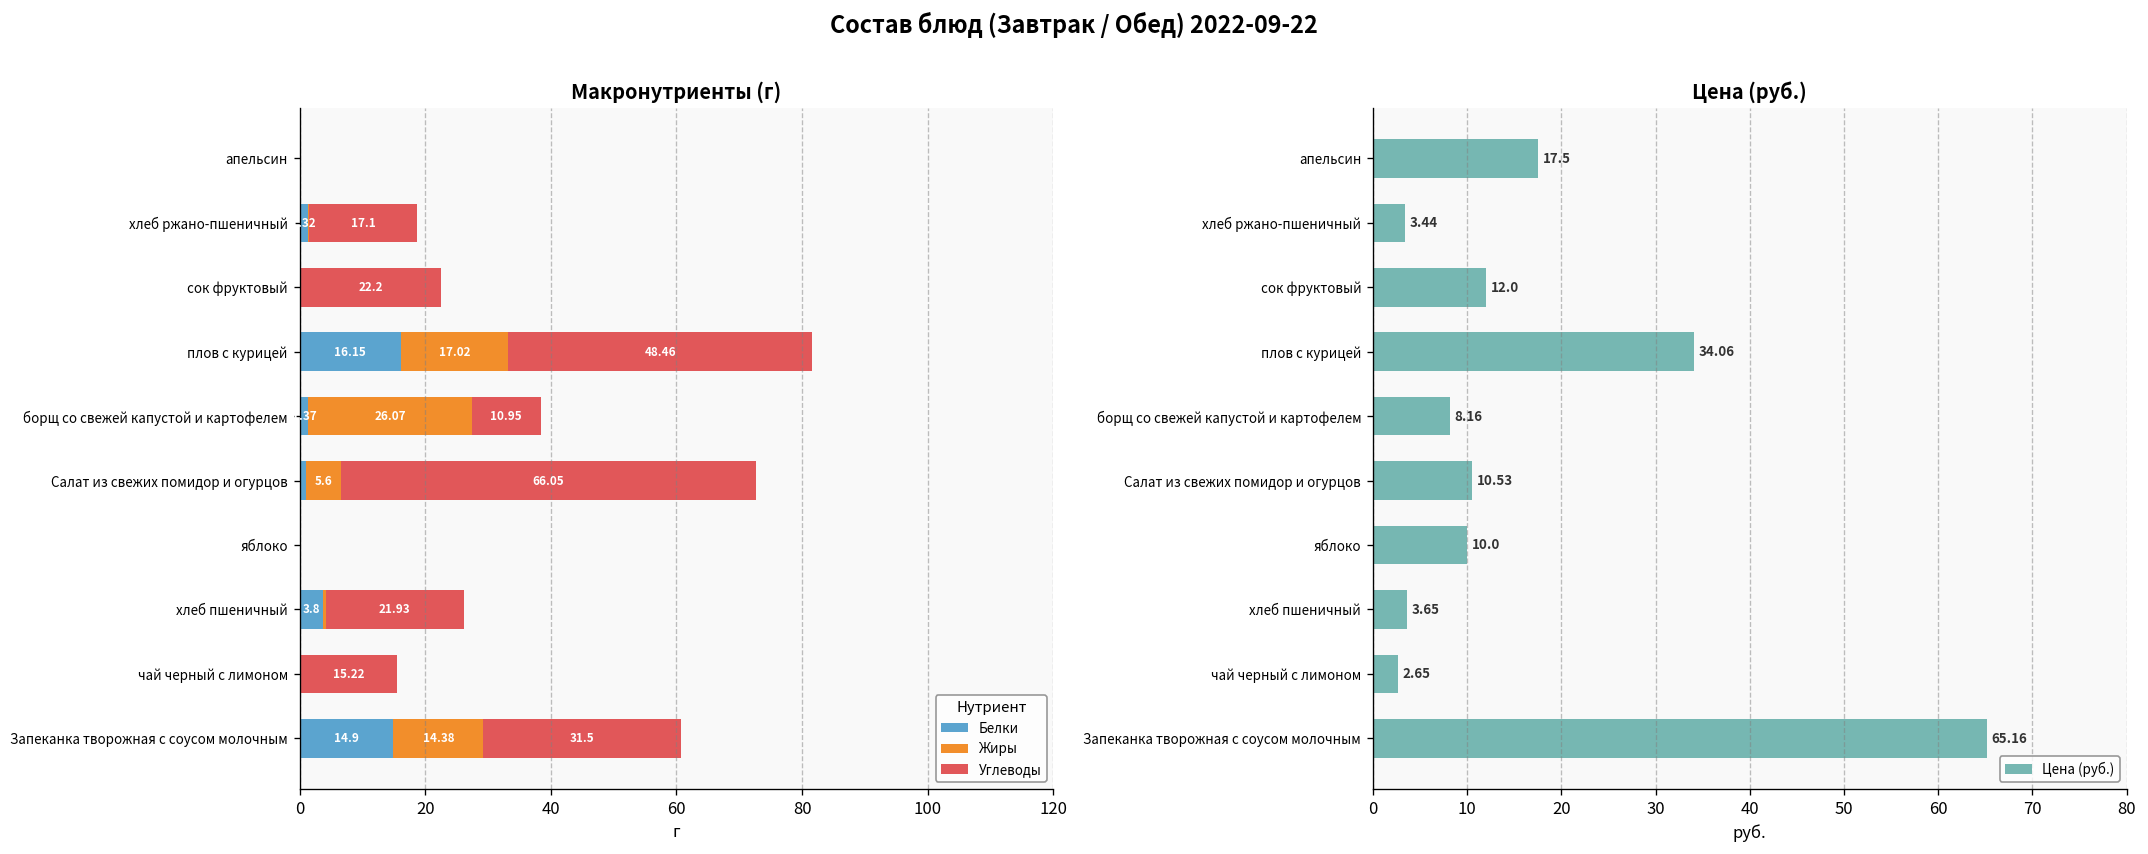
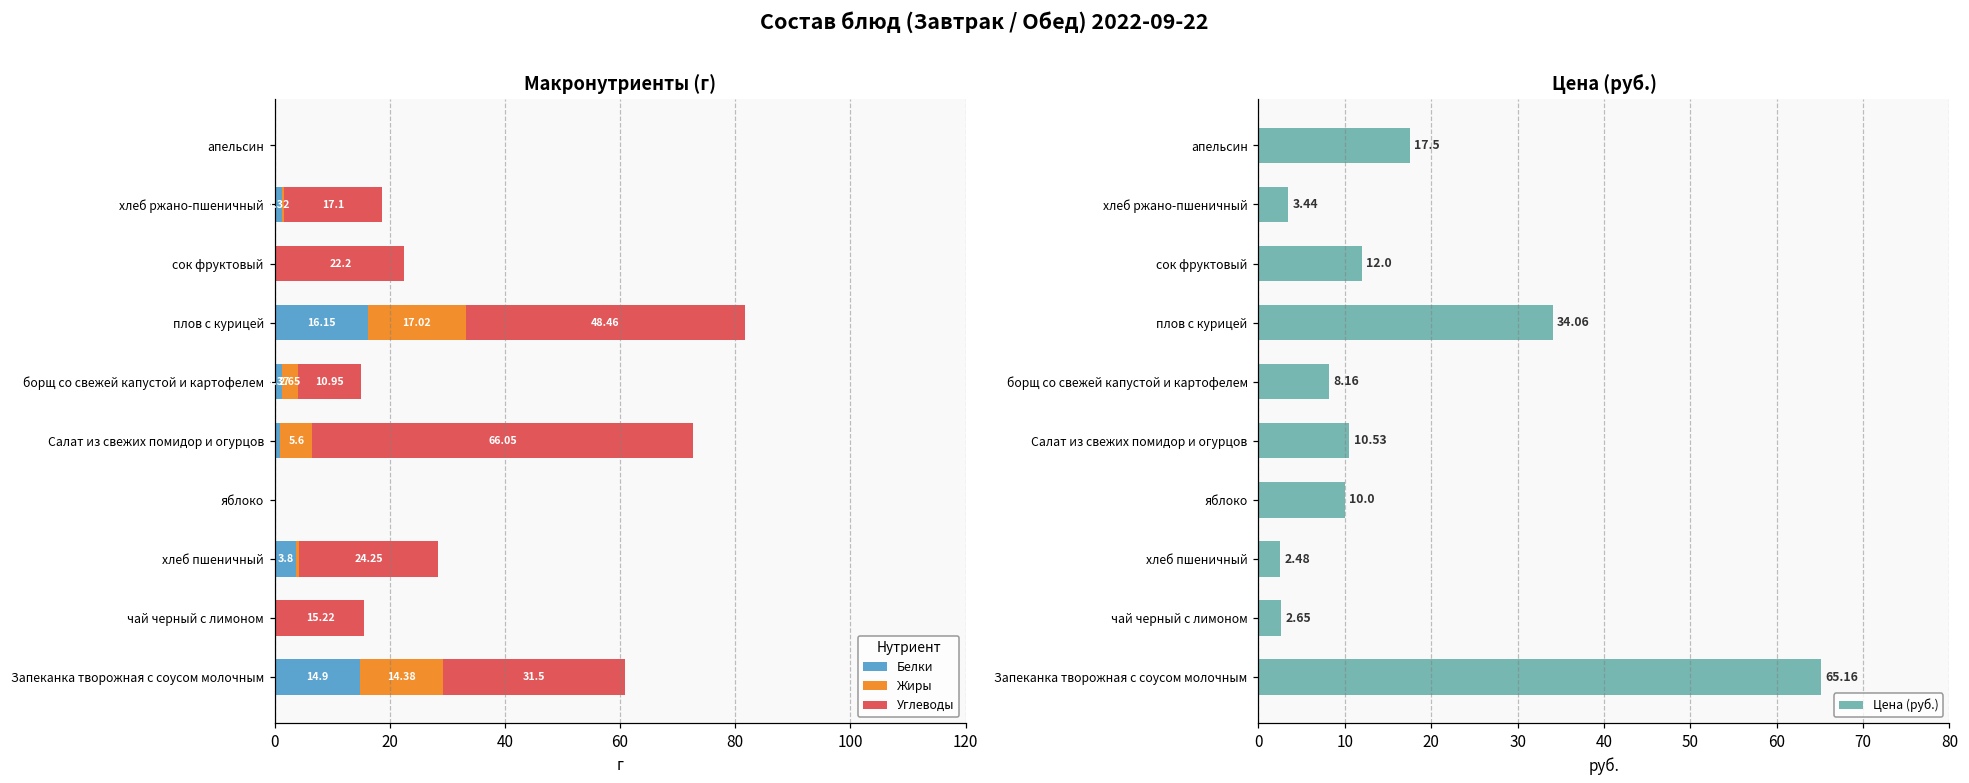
  {
    "Макронутриенты (г)": {
      "Белки": {
        "хлеб ржано-пшеничный": 1.32,
        "плов с курицей": 16.15,
        "хлеб пшеничный": 3.8,
        "Запеканка творожная с соусом молочным": 14.9
      },
      "Жиры": {
        "плов с курицей": 17.02,
-       "борщ со свежей капустой и картофелем": 26.07,
+       "борщ со свежей капустой и картофелем": 2.65,
        "Салат из свежих помидор и огурцов": 5.6,
        "Запеканка творожная с соусом молочным": 14.38
      },
      "Углеводы": {
        "хлеб ржано-пшеничный": 17.1,
        "сок фруктовый": 22.2,
        "плов с курицей": 48.46,
        "борщ со свежей капустой и картофелем": 10.95,
        "Салат из свежих помидор и огурцов": 66.05,
-       "хлеб пшеничный": 21.93,
+       "хлеб пшеничный": 24.25,
        "чай черный с лимоном": 15.22,
        "Запеканка творожная с соусом молочным": 31.5
      }
    },
    "Цена (руб.)": {
      "апельсин": 17.5,
      "хлеб ржано-пшеничный": 3.44,
      "сок фруктовый": 12.0,
      "плов с курицей": 34.06,
      "борщ со свежей капустой и картофелем": 8.16,
      "Салат из свежих помидор и огурцов": 10.53,
      "яблоко": 10.0,
-     "хлеб пшеничный": 3.65,
+     "хлеб пшеничный": 2.48,
      "чай черный с лимоном": 2.65,
      "Запеканка творожная с соусом молочным": 65.16
    }
  }
